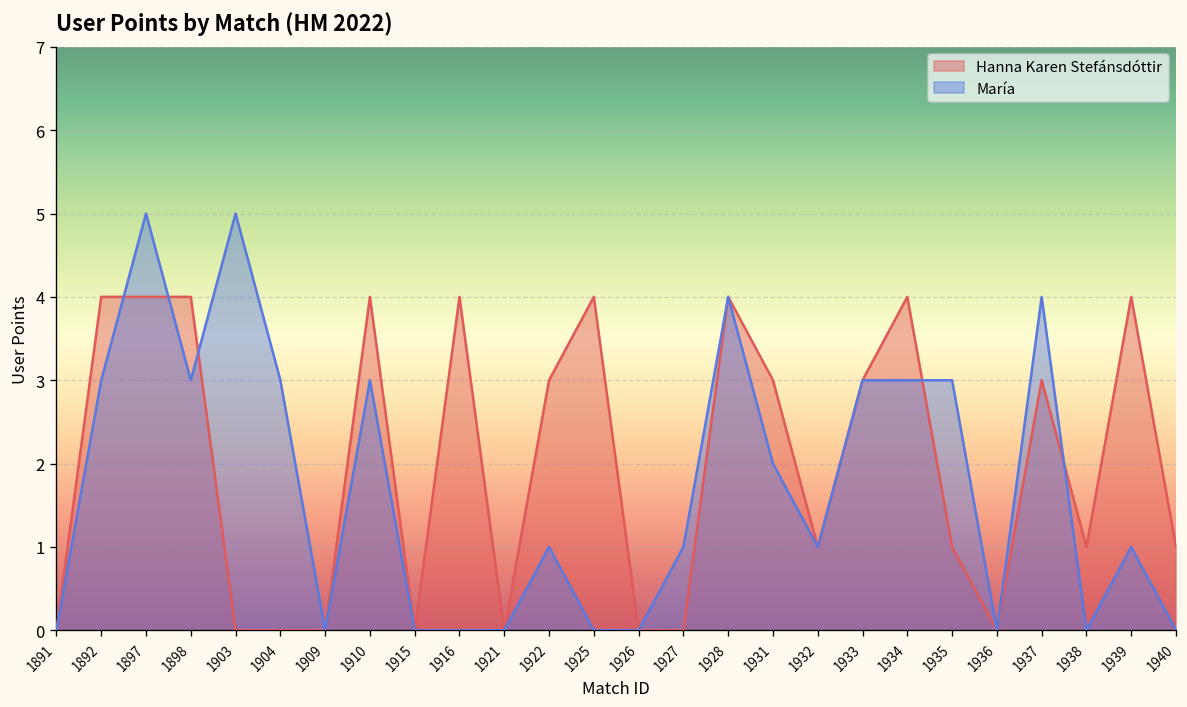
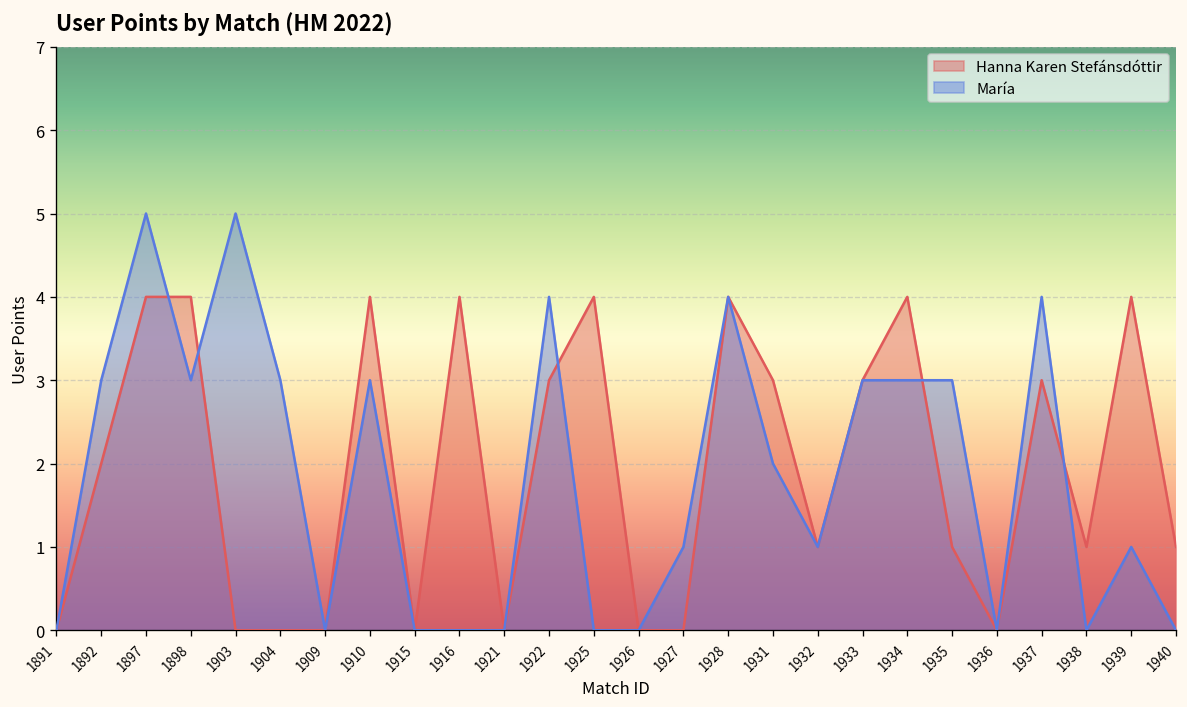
  {
    "Hanna Karen Stefánsdóttir": {
-     "1892": 4,
+     "1892": 2,
      "1897": 4,
      "1898": 4,
      "1903": 0,
      "1904": 0,
      "1910": 4,
      "1916": 4,
      "1922": 3,
      "1925": 4,
      "1927": 0,
      "1931": 3,
      "1934": 4,
      "1935": 1,
      "1937": 3,
      "1938": 1,
      "1939": 4,
      "1940": 1
    },
    "María": {
      "1892": 3,
      "1897": 5,
      "1898": 3,
      "1903": 5,
      "1904": 3,
      "1910": 3,
      "1916": 0,
-     "1922": 1,
+     "1922": 4,
      "1925": 0,
      "1927": 1,
      "1931": 2,
      "1934": 3,
      "1935": 3,
      "1937": 4,
      "1938": 0,
      "1939": 1,
      "1940": 0
    }
  }
